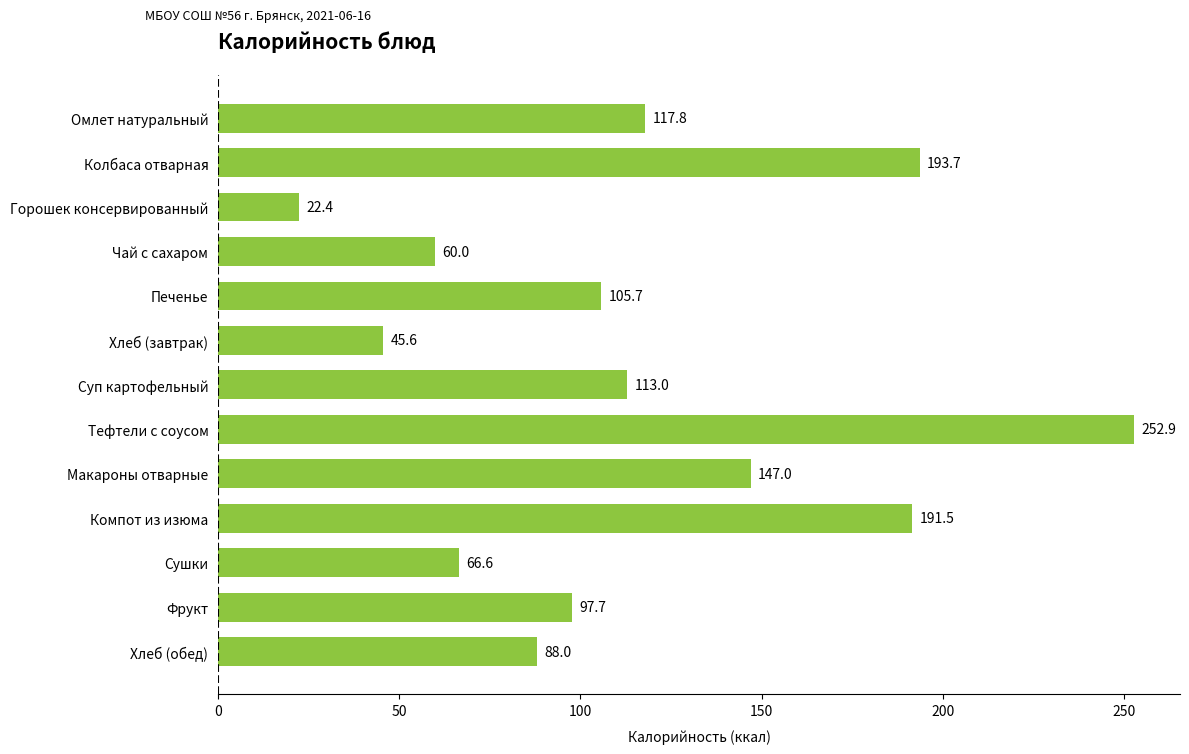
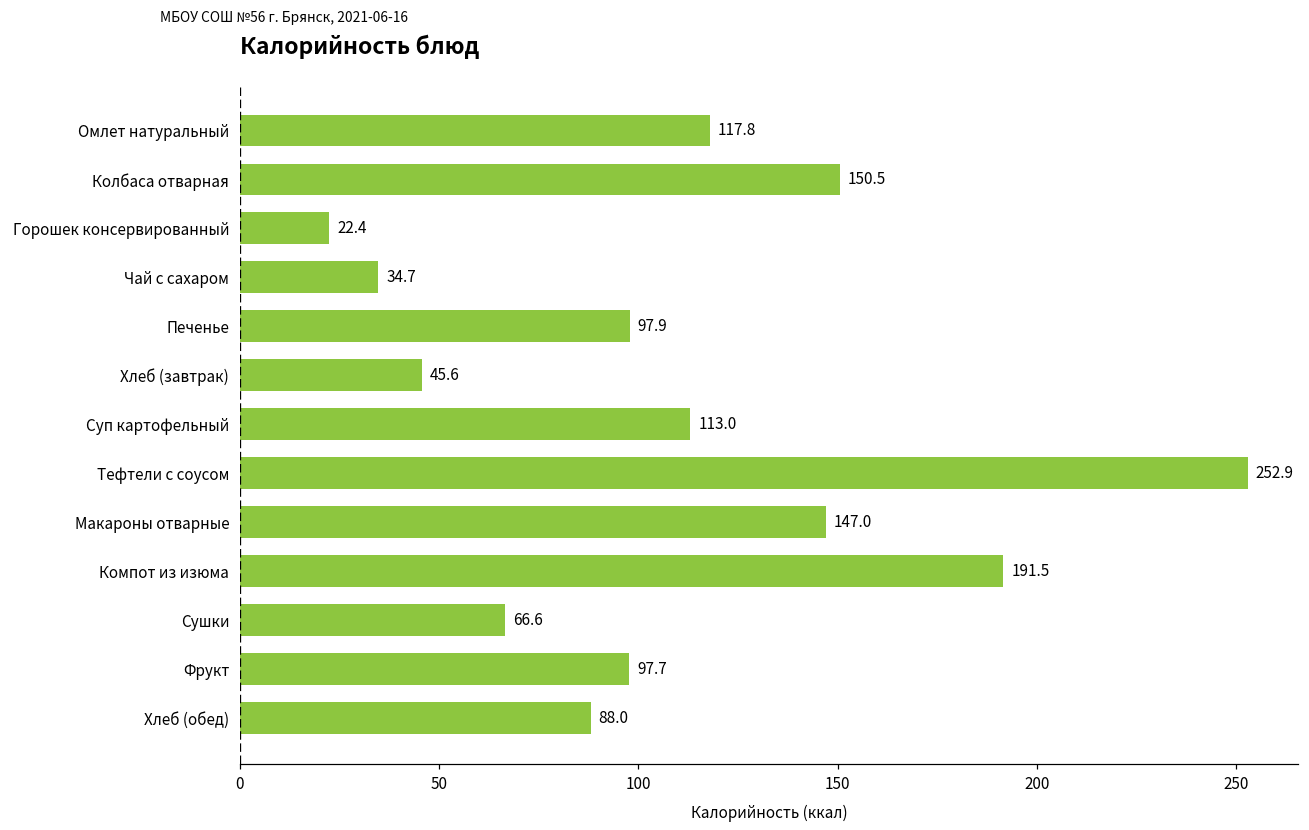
  {
    "Омлет натуральный": 117.8,
-   "Колбаса отварная": 193.7,
+   "Колбаса отварная": 150.5,
    "Горошек консервированный": 22.4,
-   "Чай с сахаром": 60.0,
-   "Печенье": 105.7,
+   "Чай с сахаром": 34.7,
+   "Печенье": 97.9,
    "Хлеб (завтрак)": 45.6,
    "Суп картофельный": 113.0,
    "Тефтели с соусом": 252.9,
    "Макароны отварные": 147.0,
    "Компот из изюма": 191.5,
    "Сушки": 66.6,
    "Фрукт": 97.7,
    "Хлеб (обед)": 88.0
  }
